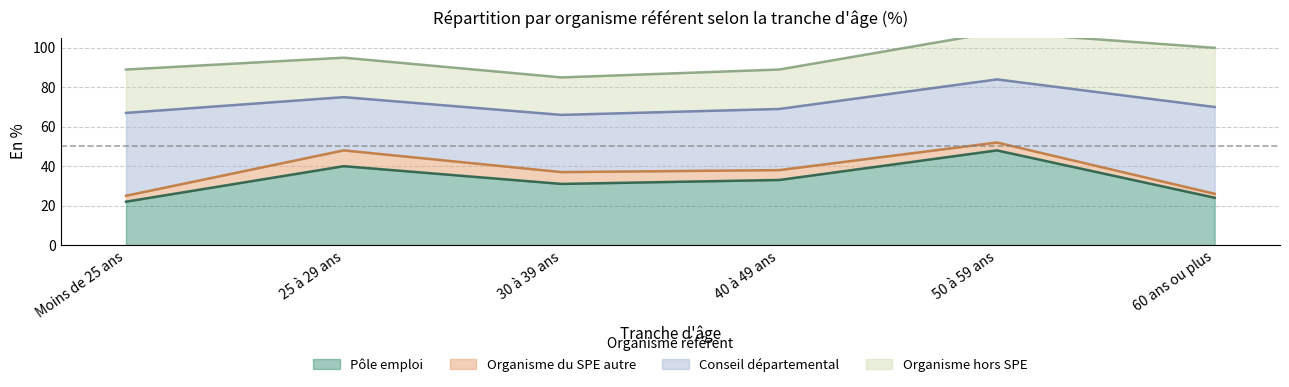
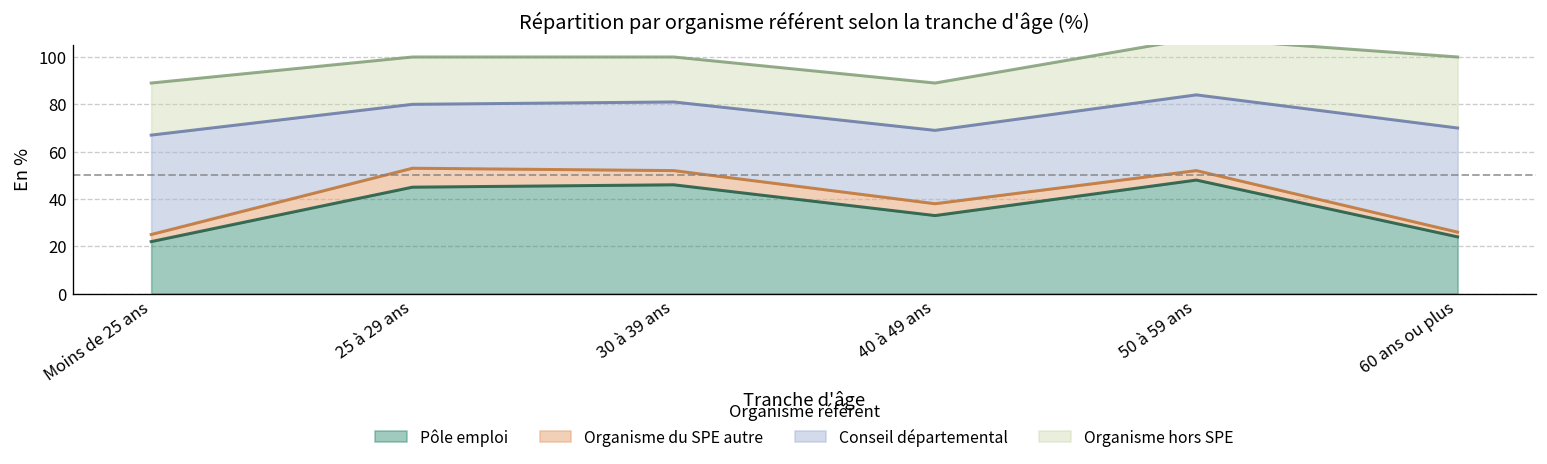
  {
    "Pôle emploi": {
      "Moins de 25 ans": 22,
-     "25 à 29 ans": 40,
-     "30 à 39 ans": 31,
+     "25 à 29 ans": 45,
+     "30 à 39 ans": 46,
      "40 à 49 ans": 33,
      "50 à 59 ans": 48,
      "60 ans ou plus": 24
    },
    "Organisme du SPE autre": {
      "Moins de 25 ans": 3,
      "25 à 29 ans": 8,
      "30 à 39 ans": 6,
      "40 à 49 ans": 5,
      "50 à 59 ans": 4,
      "60 ans ou plus": 2
    }
  }
